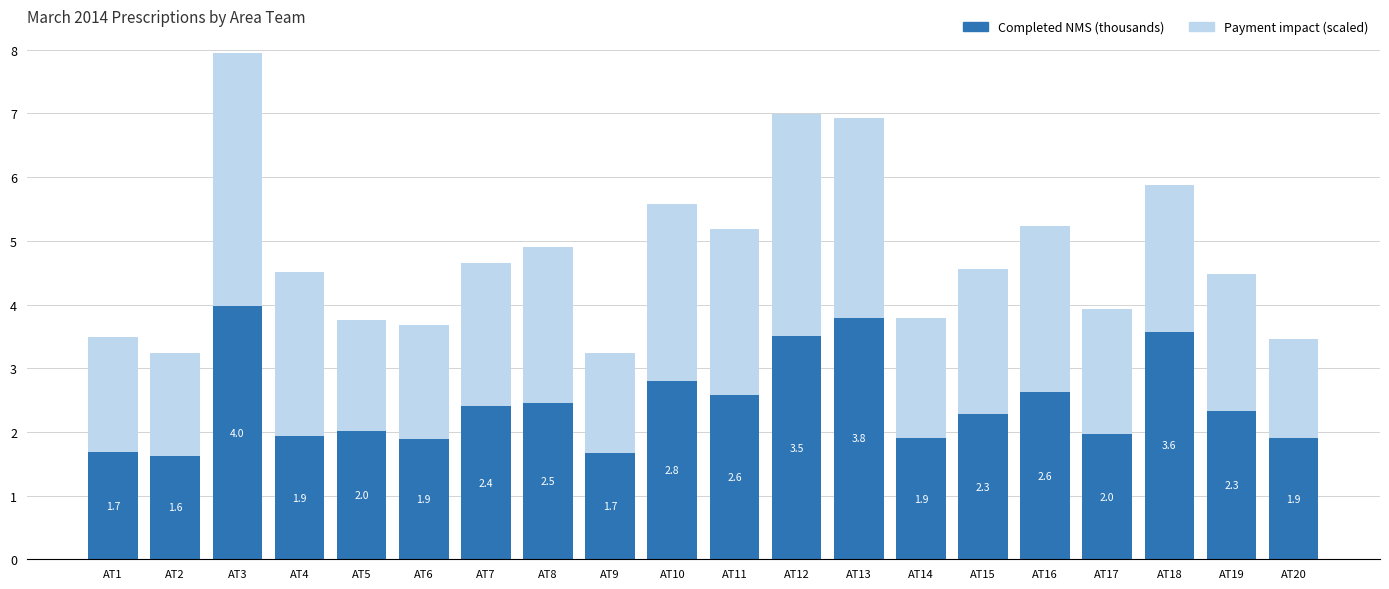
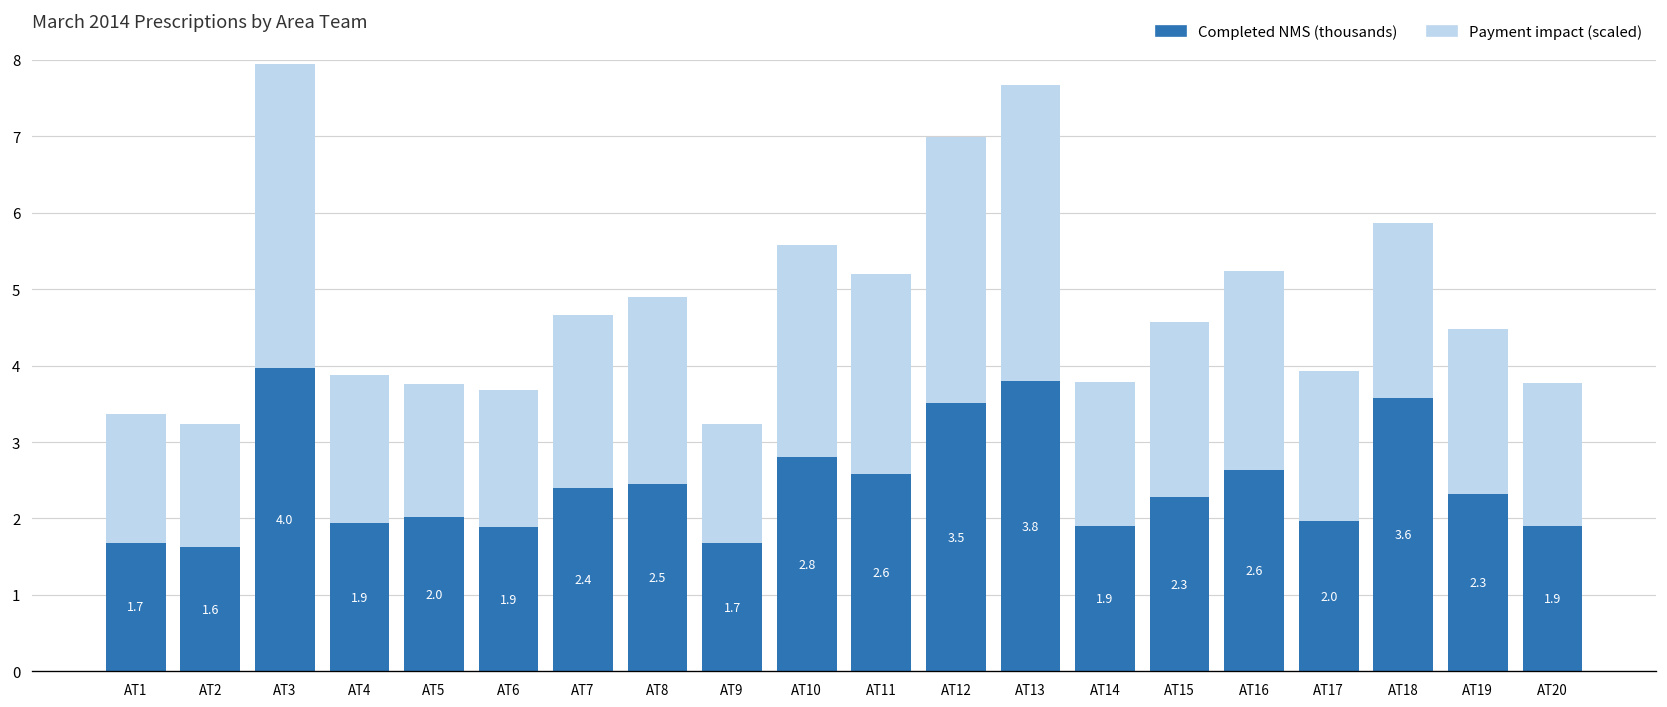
  {
    "Completed NMS (thousands)": {
      "AT1": 1.7,
      "AT2": 1.6,
      "AT3": 4.0,
      "AT4": 1.9,
      "AT5": 2.0,
      "AT6": 1.9,
      "AT7": 2.4,
      "AT8": 2.5,
      "AT9": 1.7,
      "AT10": 2.8,
      "AT11": 2.6,
      "AT12": 3.5,
      "AT13": 3.8,
      "AT14": 1.9,
      "AT15": 2.3,
      "AT16": 2.6,
      "AT17": 2.0,
      "AT18": 3.6,
      "AT19": 2.3,
      "AT20": 1.9
    },
    "Payment impact (scaled)": {
-     "AT1": 1.8,
+     "AT1": 1.7,
      "AT2": 1.6,
      "AT3": 4.0,
-     "AT4": 2.6,
+     "AT4": 1.9,
      "AT5": 1.7,
      "AT6": 1.8,
      "AT7": 2.3,
      "AT8": 2.5,
      "AT9": 1.6,
      "AT10": 2.8,
      "AT11": 2.6,
      "AT12": 3.5,
-     "AT13": 3.1,
+     "AT13": 3.9,
      "AT14": 1.9,
      "AT15": 2.3,
      "AT16": 2.6,
      "AT17": 2.0,
      "AT18": 2.3,
      "AT19": 2.2,
-     "AT20": 1.6
+     "AT20": 1.9
    }
  }
